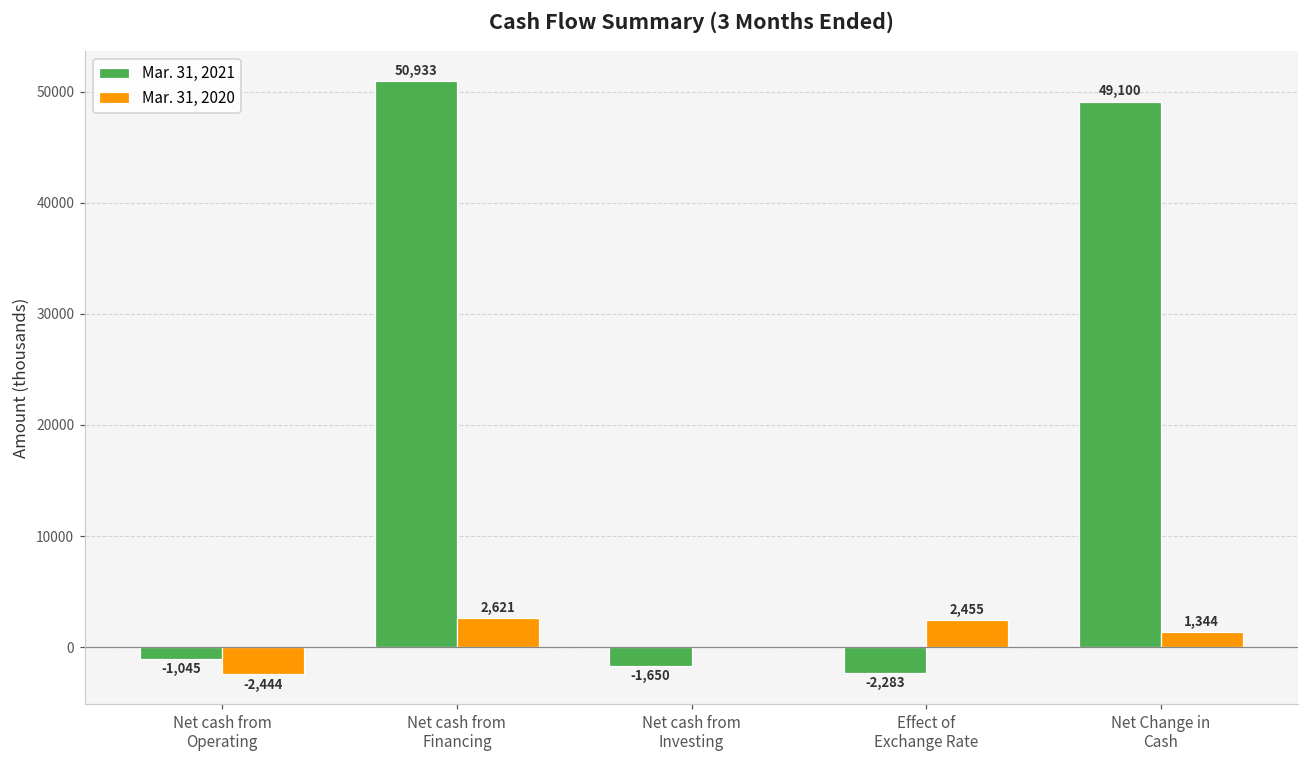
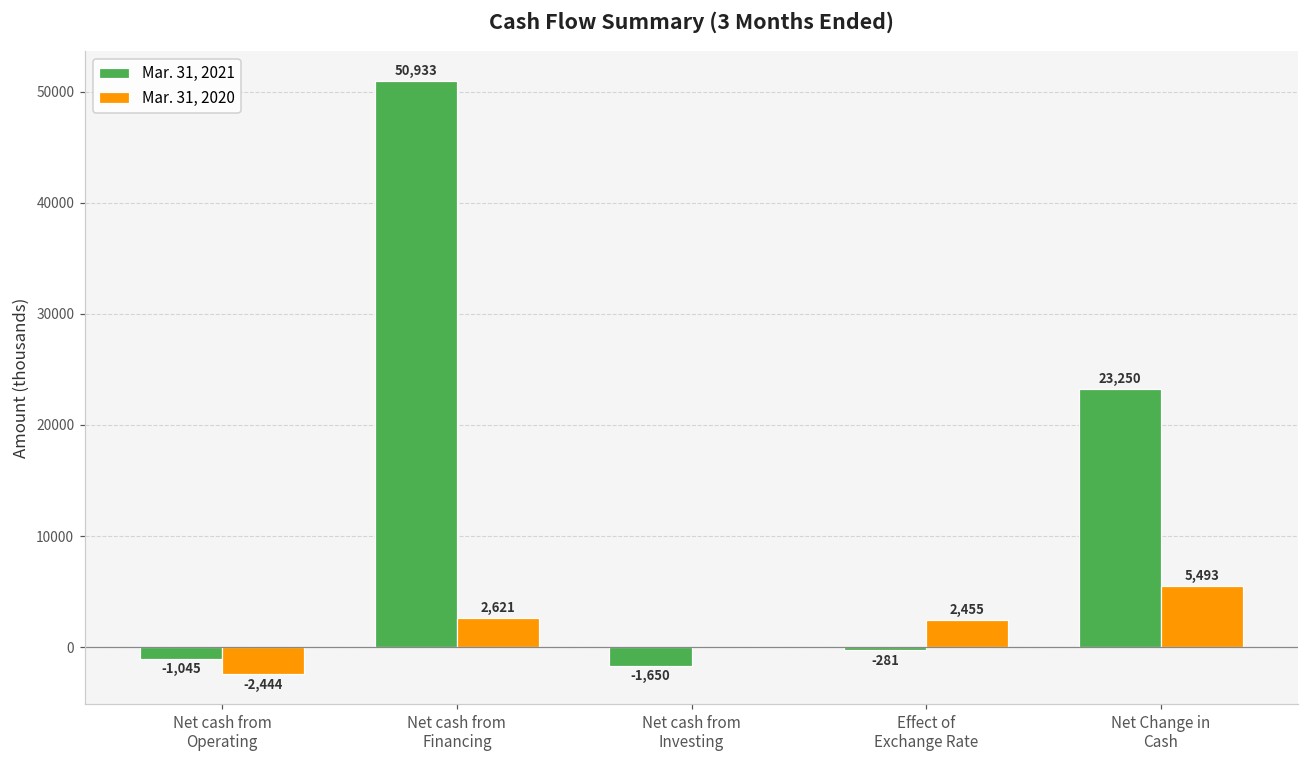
  {
    "Mar. 31, 2021": {
      "Net cash from Operating": "-1,045",
      "Net cash from Financing": "50,933",
      "Net cash from Investing": "-1,650",
-     "Effect of Exchange Rate": "-2,283",
-     "Net Change in Cash": "49,100"
+     "Effect of Exchange Rate": "-281",
+     "Net Change in Cash": "23,250"
    },
    "Mar. 31, 2020": {
      "Net cash from Operating": "-2,444",
      "Net cash from Financing": "2,621",
      "Effect of Exchange Rate": "2,455",
-     "Net Change in Cash": "1,344"
+     "Net Change in Cash": "5,493"
    }
  }
